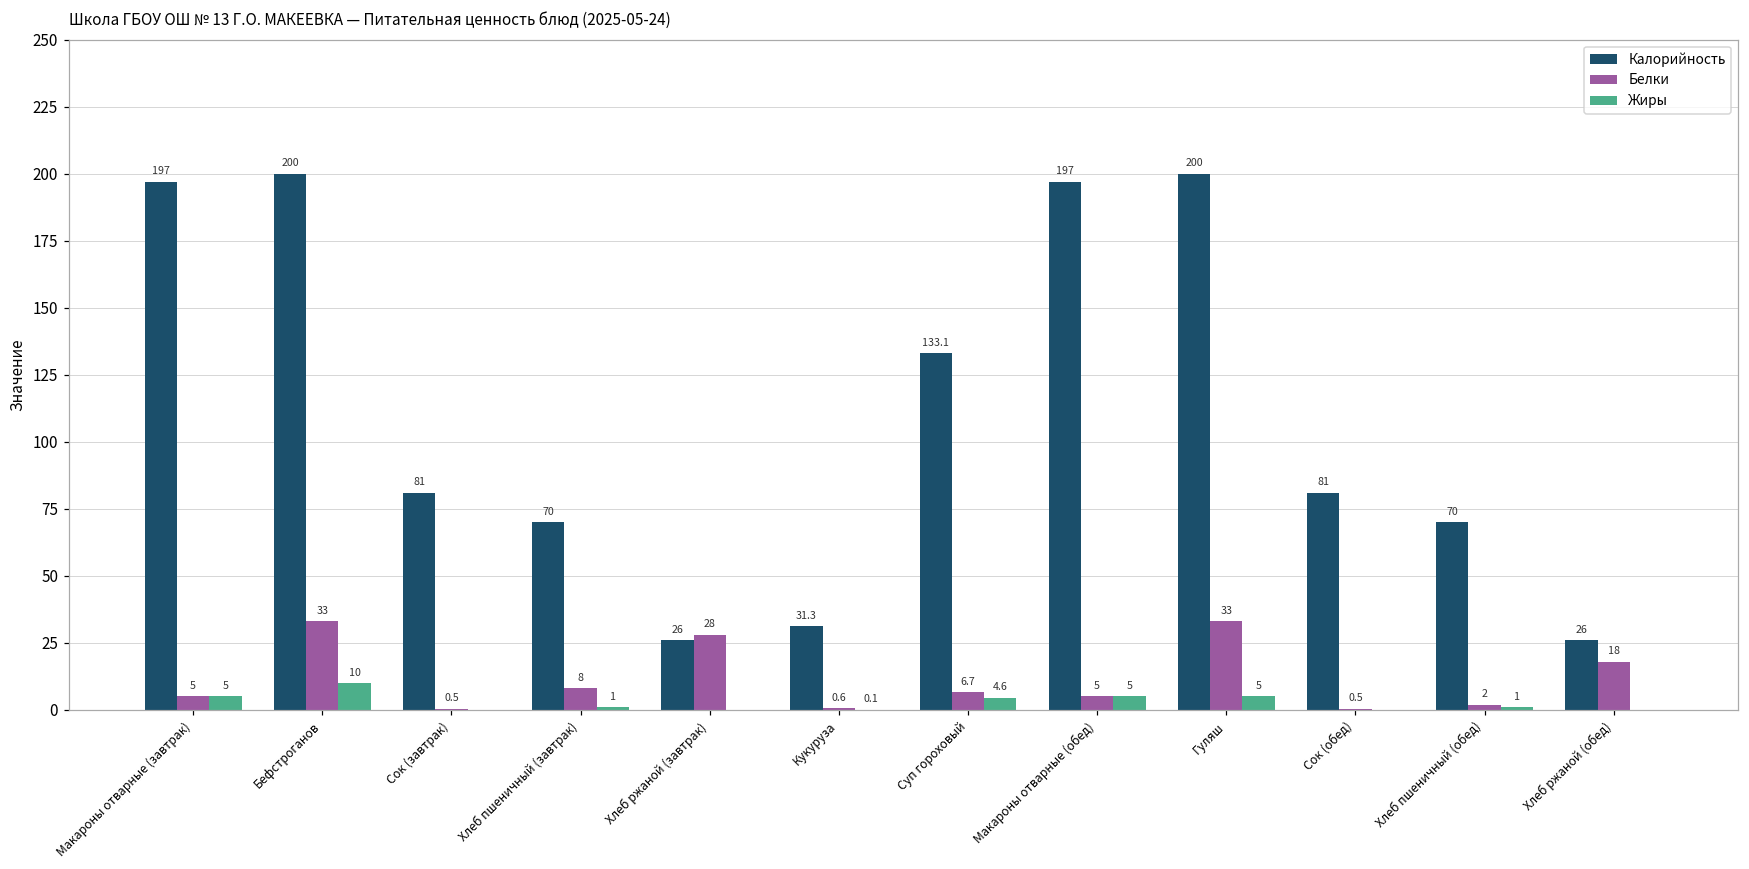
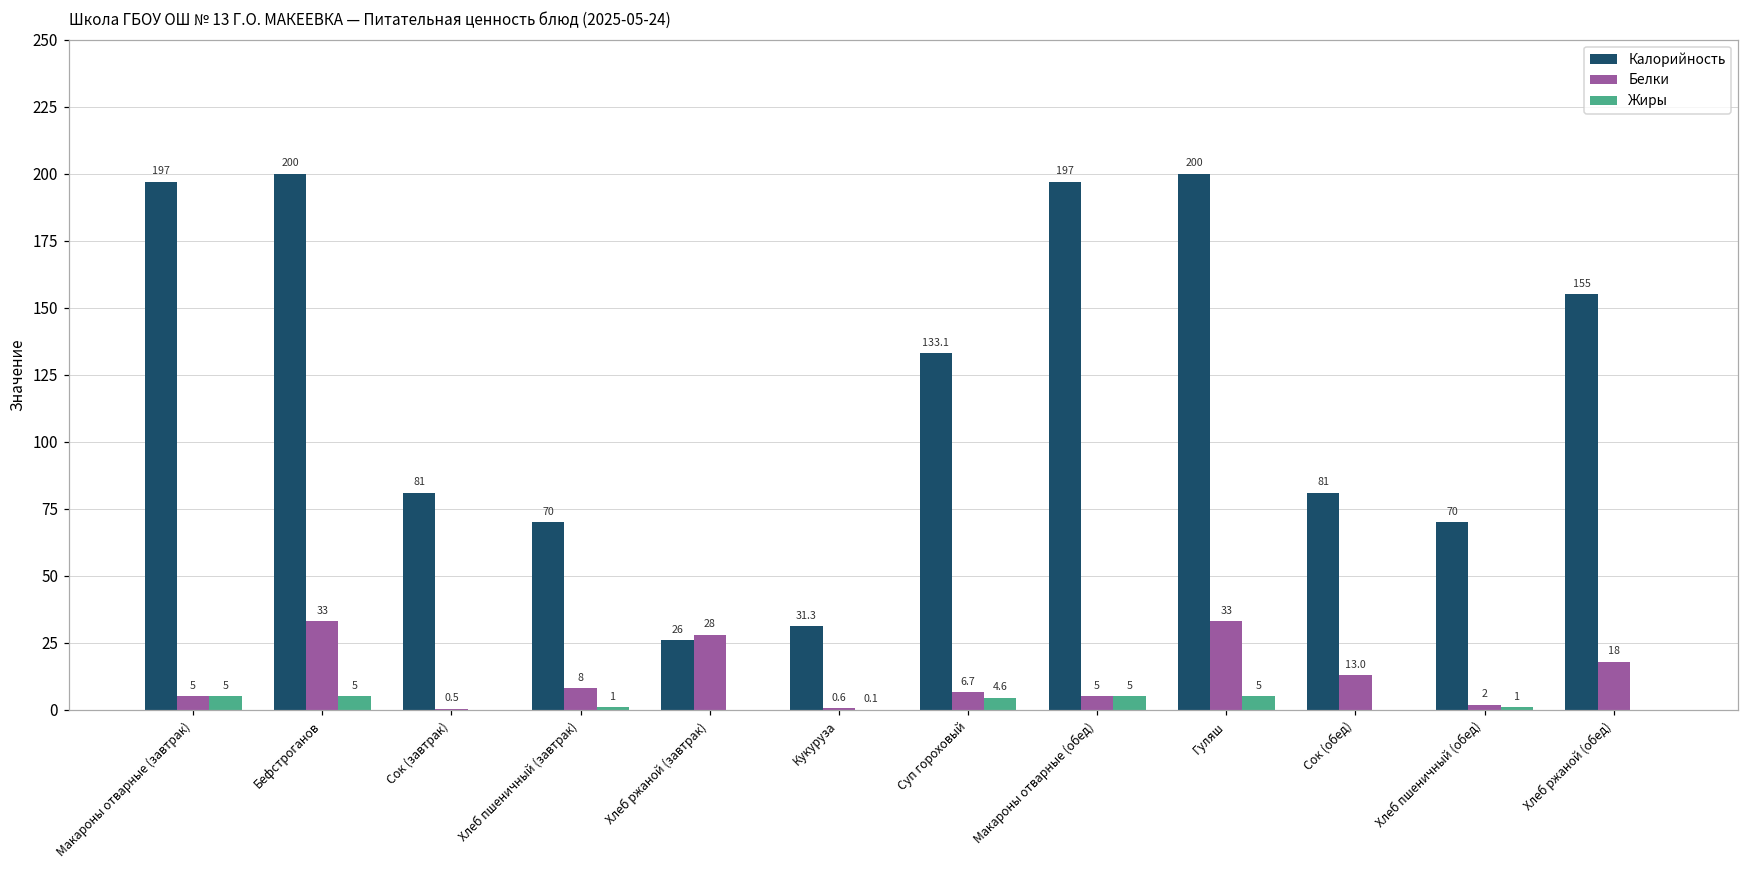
  {
    "Калорийность": {
      "Макароны отварные (завтрак)": 197,
      "Бефстроганов": 200,
      "Сок (завтрак)": 81,
      "Хлеб пшеничный (завтрак)": 70,
      "Хлеб ржаной (завтрак)": 26,
      "Кукуруза": 31.3,
      "Суп гороховый": 133.1,
      "Макароны отварные (обед)": 197,
      "Гуляш": 200,
      "Сок (обед)": 81,
      "Хлеб пшеничный (обед)": 70,
-     "Хлеб ржаной (обед)": 26
+     "Хлеб ржаной (обед)": 155
    },
    "Белки": {
      "Макароны отварные (завтрак)": 5,
      "Бефстроганов": 33,
      "Сок (завтрак)": 0.5,
      "Хлеб пшеничный (завтрак)": 8,
      "Хлеб ржаной (завтрак)": 28,
      "Кукуруза": 0.6,
      "Суп гороховый": 6.7,
      "Макароны отварные (обед)": 5,
      "Гуляш": 33,
-     "Сок (обед)": 0.5,
+     "Сок (обед)": 13.0,
      "Хлеб пшеничный (обед)": 2,
      "Хлеб ржаной (обед)": 18
    },
    "Жиры": {
      "Макароны отварные (завтрак)": 5,
-     "Бефстроганов": 10,
+     "Бефстроганов": 5,
      "Хлеб пшеничный (завтрак)": 1,
      "Кукуруза": 0.1,
      "Суп гороховый": 4.6,
      "Макароны отварные (обед)": 5,
      "Гуляш": 5,
      "Хлеб пшеничный (обед)": 1
    }
  }
